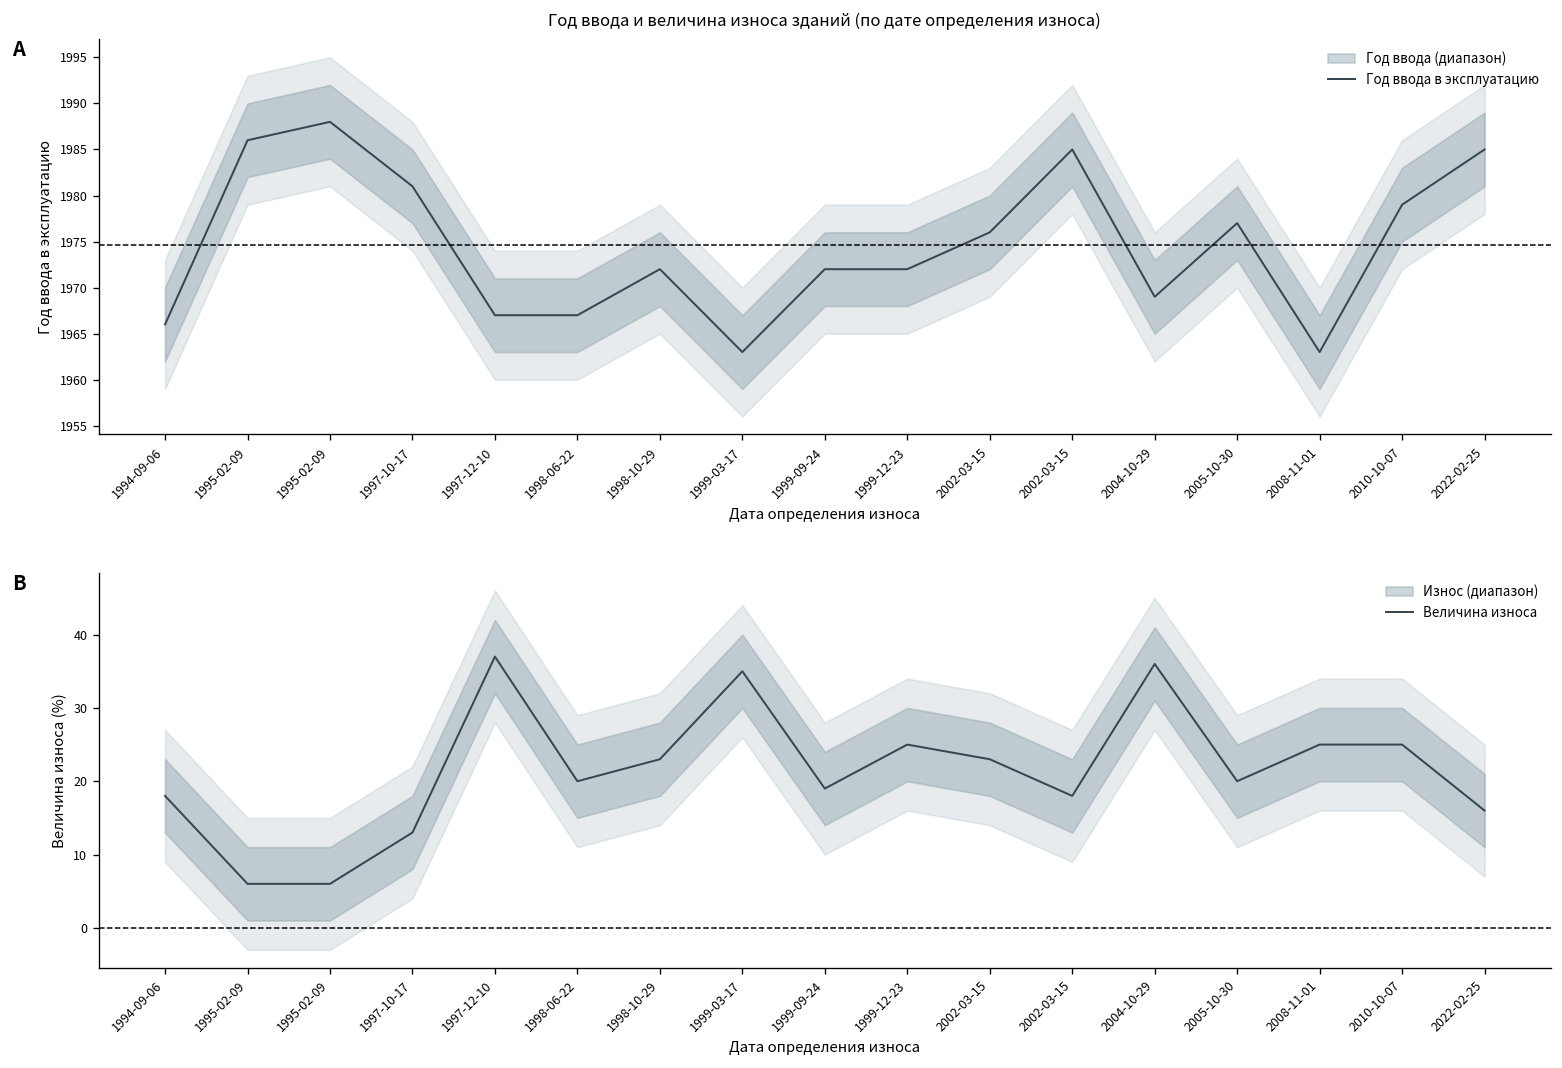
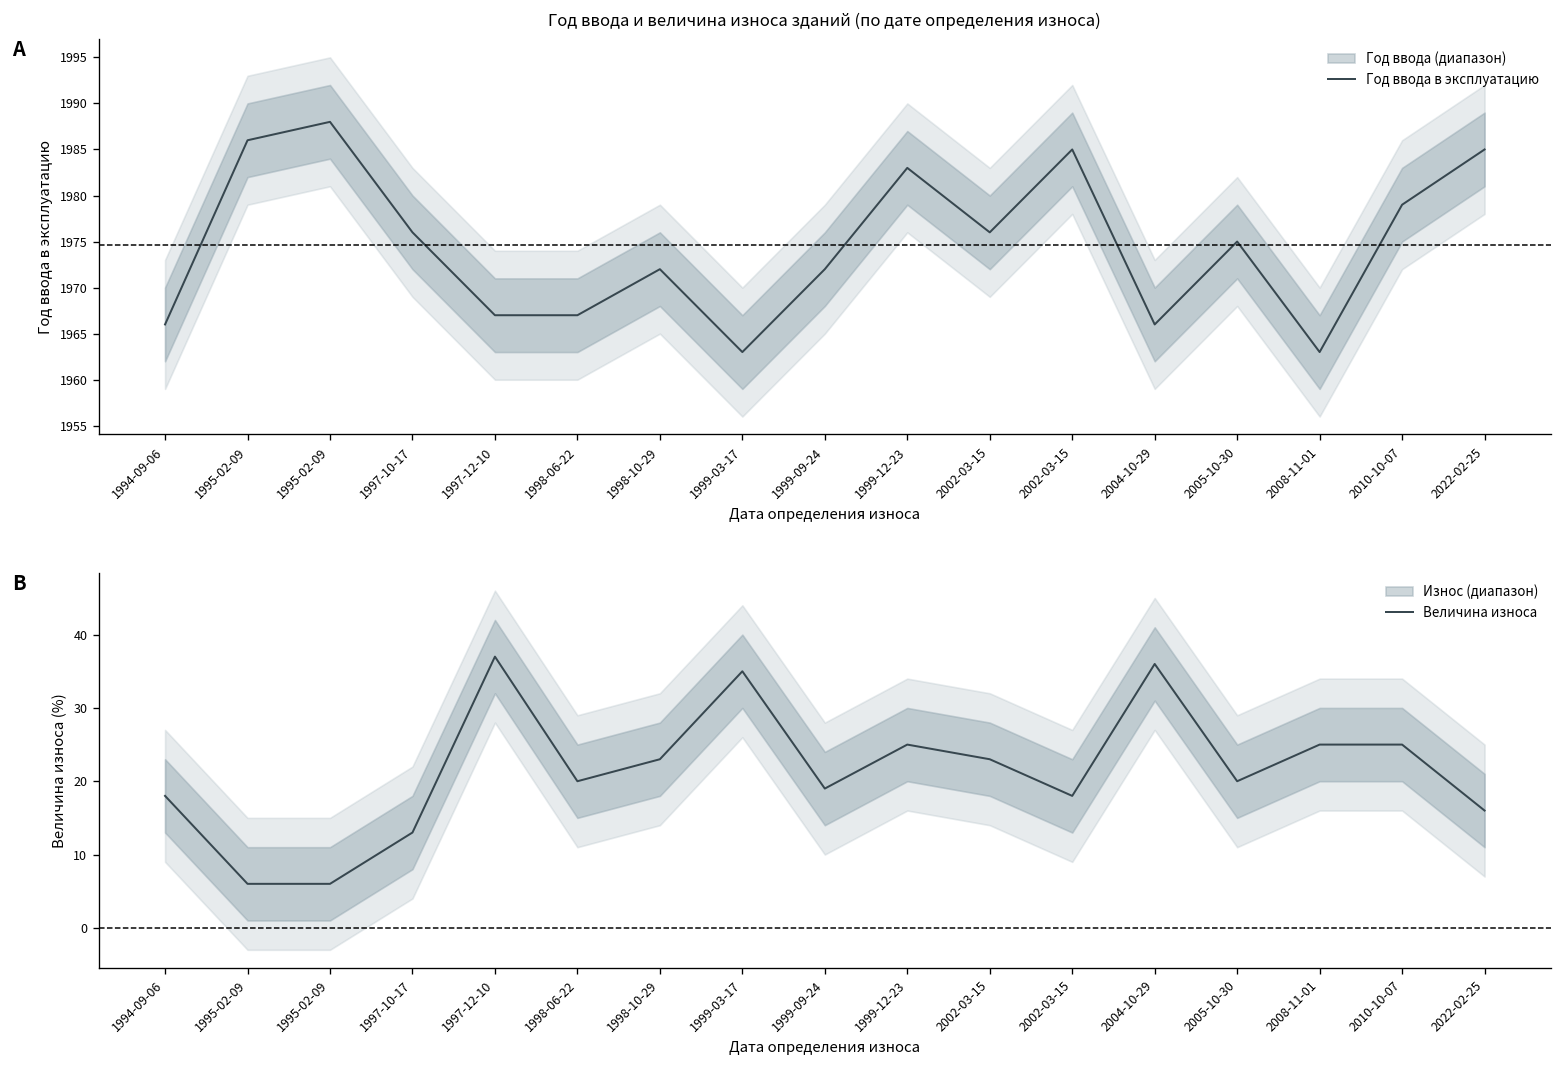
  {
    "Год ввода и величина износа зданий (по дате определения износа)": {
      "Год ввода в эксплуатацию": {
        "1994-09-06": 1966,
-       "1997-10-17": 1981,
+       "1997-10-17": 1976,
        "1997-12-10": 1967,
        "1998-06-22": 1967,
        "1998-10-29": 1972,
        "1999-03-17": 1963,
        "1999-09-24": 1972,
-       "1999-12-23": 1972,
-       "2004-10-29": 1969,
-       "2005-10-30": 1977,
+       "1999-12-23": 1983,
+       "2004-10-29": 1966,
+       "2005-10-30": 1975,
        "2008-11-01": 1963,
        "2010-10-07": 1979,
        "2022-02-25": 1985
      }
    }
  }
